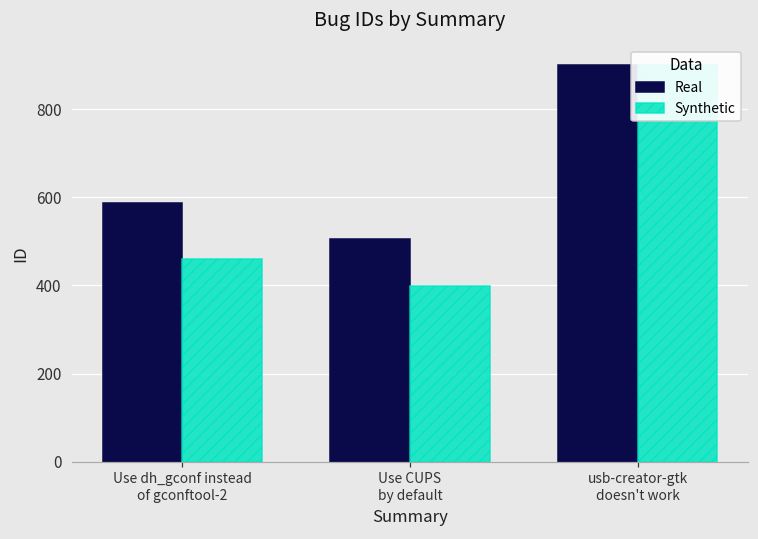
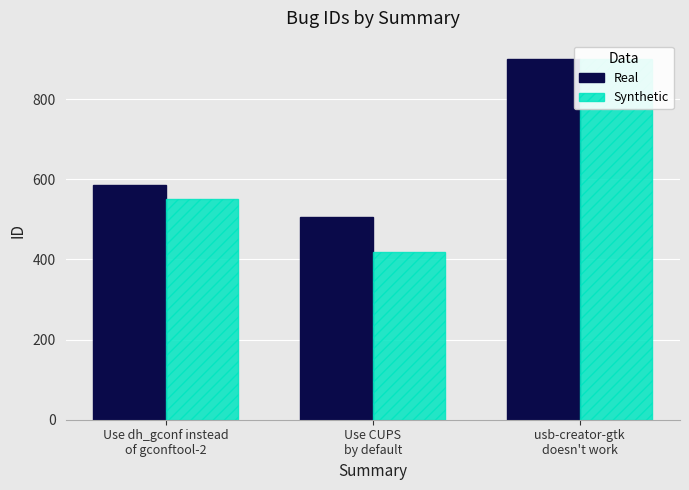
  {
    "Real": {
      "Use dh_gconf instead of gconftool-2": 590,
      "Use CUPS by default": 510,
      "usb-creator-gtk doesn't work": 900
    },
    "Synthetic": {
-     "Use dh_gconf instead of gconftool-2": 460,
-     "Use CUPS by default": 400
+     "Use dh_gconf instead of gconftool-2": 550,
+     "Use CUPS by default": 420
    }
  }
